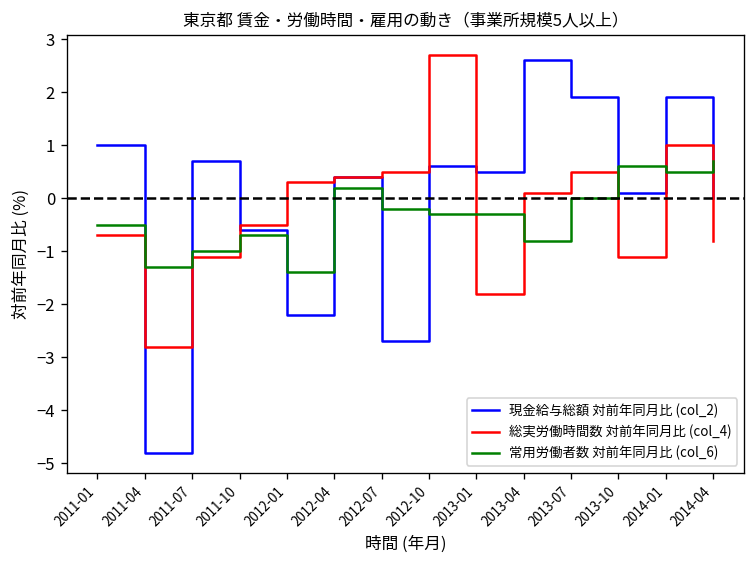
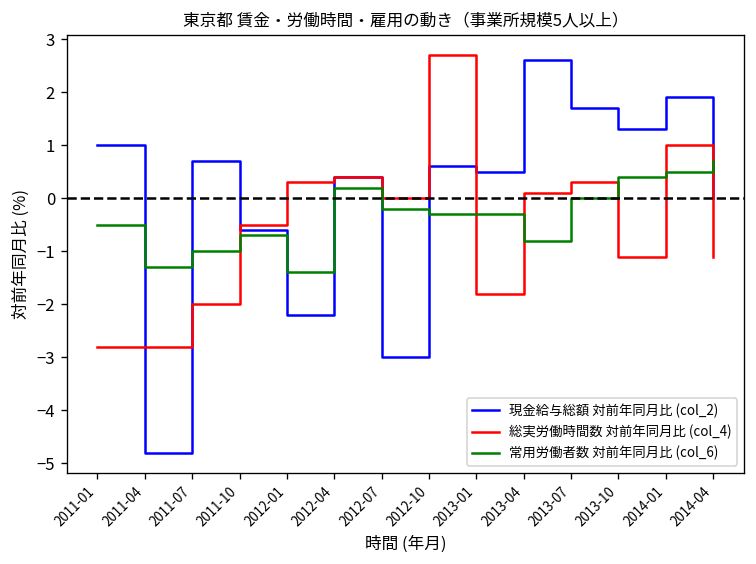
  {
    "現金給与総額 対前年同月比 (col_2)": {
      "2011-01": 1.0,
      "2011-04": -4.8,
      "2011-07": 0.7,
      "2011-10": -0.6,
      "2012-01": -2.2,
-     "2012-07": -2.7,
+     "2012-07": -3.0,
      "2012-10": 0.6,
      "2013-01": 0.5,
      "2013-04": 2.6,
-     "2013-07": 1.9,
-     "2013-10": 0.1,
+     "2013-07": 1.7,
+     "2013-10": 1.3,
      "2014-01": 1.9,
      "2014-04": 0.0
    },
    "総実労働時間数 対前年同月比 (col_4)": {
-     "2011-01": -0.7,
+     "2011-01": -2.8,
      "2011-04": -2.8,
-     "2011-07": -1.1,
+     "2011-07": -2.0,
      "2011-10": -0.5,
      "2012-01": 0.3,
-     "2012-07": 0.5,
+     "2012-07": 0.0,
      "2012-10": 2.7,
      "2013-01": -1.8,
      "2013-04": 0.1,
-     "2013-07": 0.5,
+     "2013-07": 0.3,
      "2013-10": -1.1,
      "2014-01": 1.0,
-     "2014-04": -0.8
+     "2014-04": -1.1
    },
    "常用労働者数 対前年同月比 (col_6)": {
      "2011-01": -0.5,
      "2011-04": -1.3,
      "2011-07": -1.0,
      "2011-10": -0.7,
      "2012-01": -1.4,
      "2012-04": 0.2,
      "2012-07": -0.2,
      "2012-10": -0.3,
      "2013-01": -0.3,
      "2013-04": -0.8,
      "2013-07": 0.0,
-     "2013-10": 0.6,
+     "2013-10": 0.4,
      "2014-01": 0.5,
      "2014-04": 0.7
    }
  }
